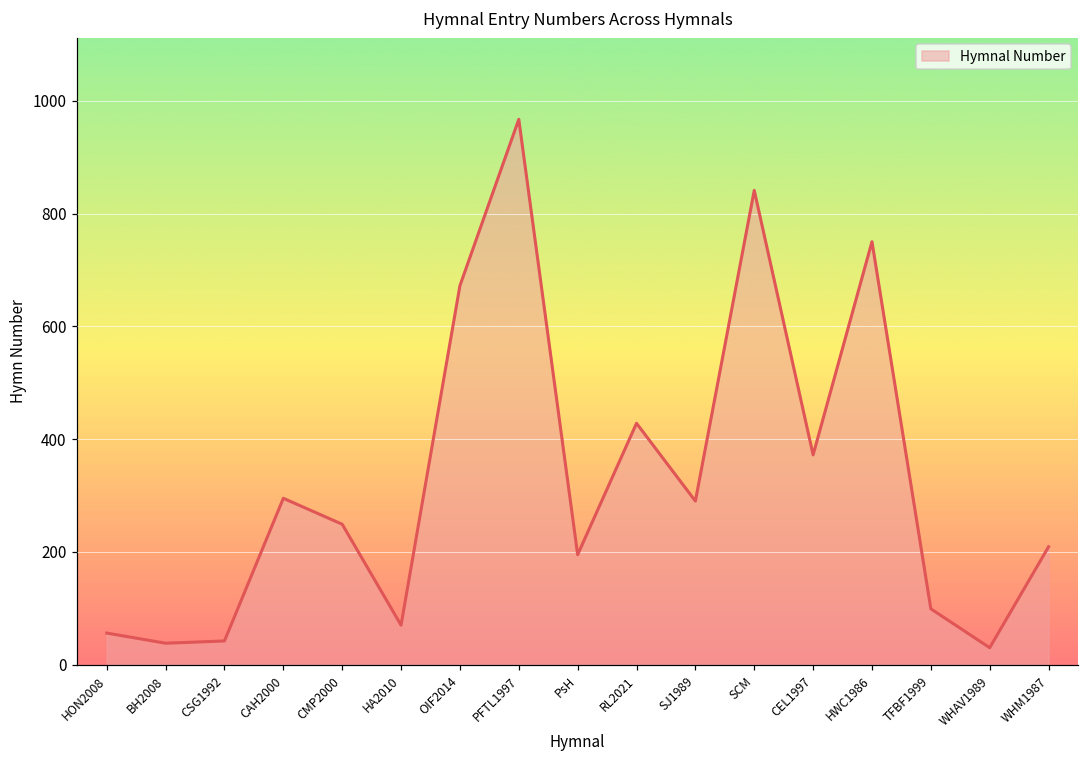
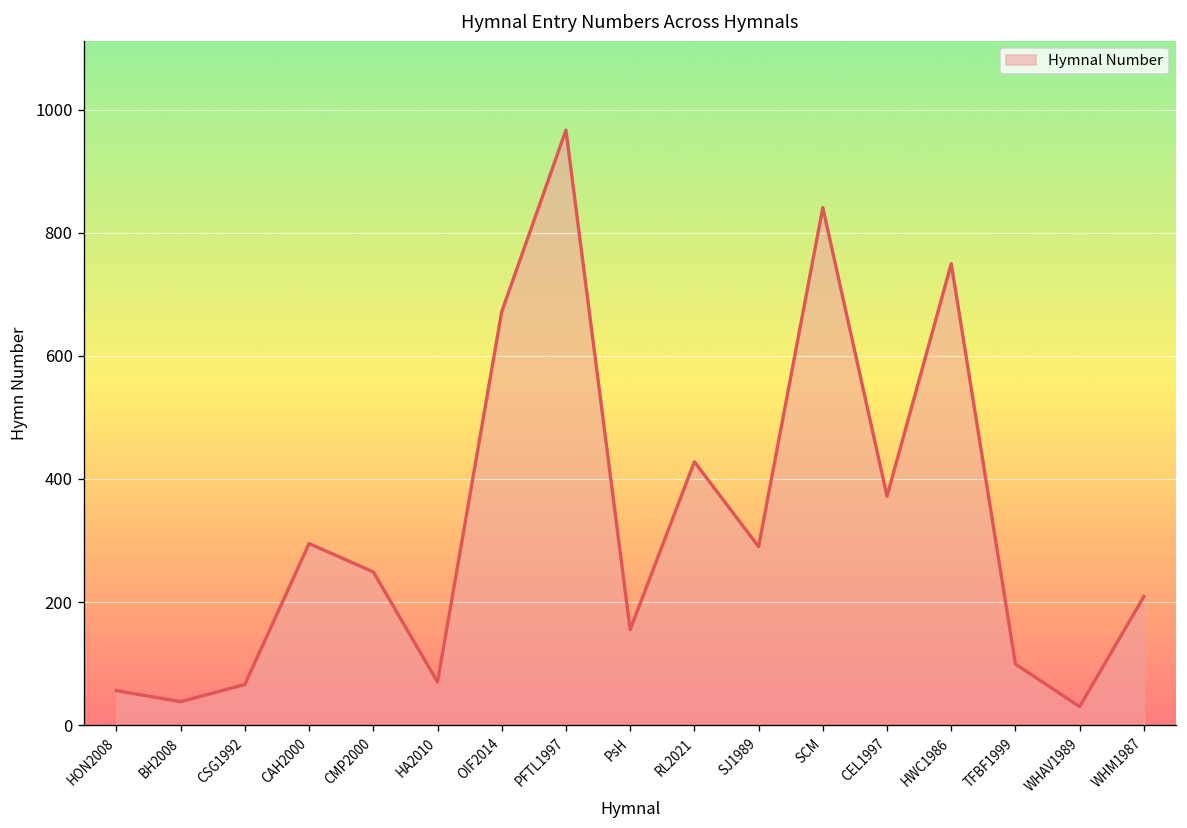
  {
    "HON2008": 60,
    "BH2008": 40,
-   "CSG1992": 40,
+   "CSG1992": 70,
    "CAH2000": 300,
    "CMP2000": 250,
    "HA2010": 70,
    "OIF2014": 670,
    "PFTL1997": 970,
-   "PsH": 200,
+   "PsH": 160,
    "RL2021": 430,
    "SJ1989": 290,
    "SCM": 840,
    "CEL1997": 370,
    "HWC1986": 750,
    "TFBF1999": 100,
    "WHAV1989": 30,
    "WHM1987": 210
  }
